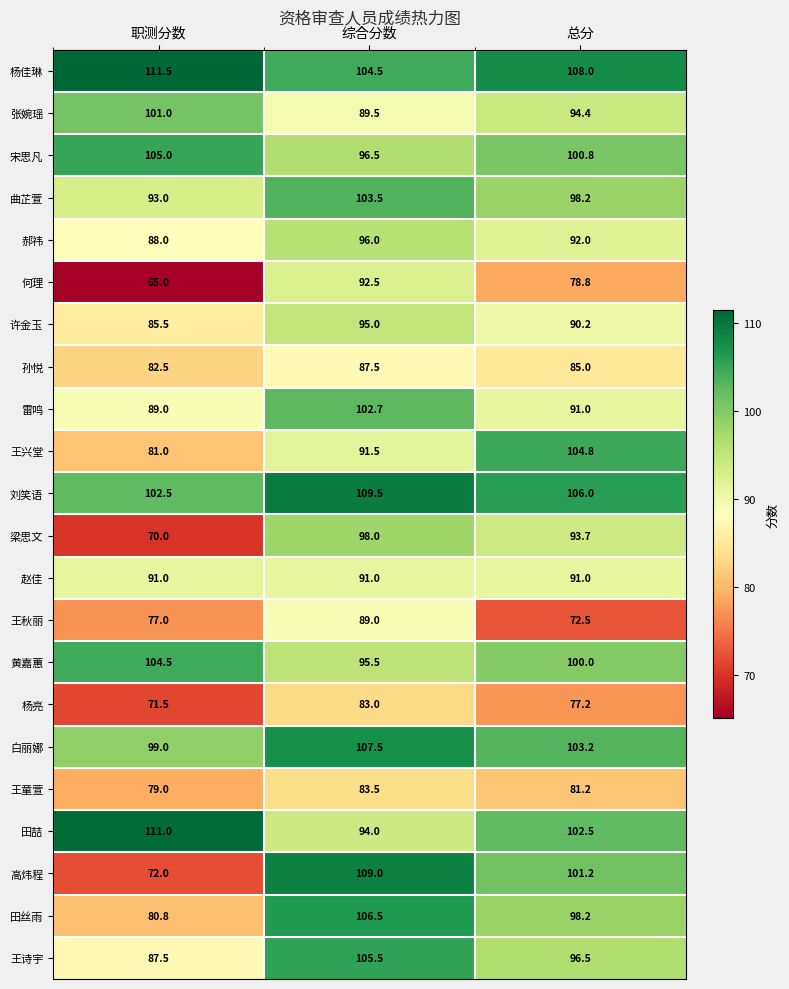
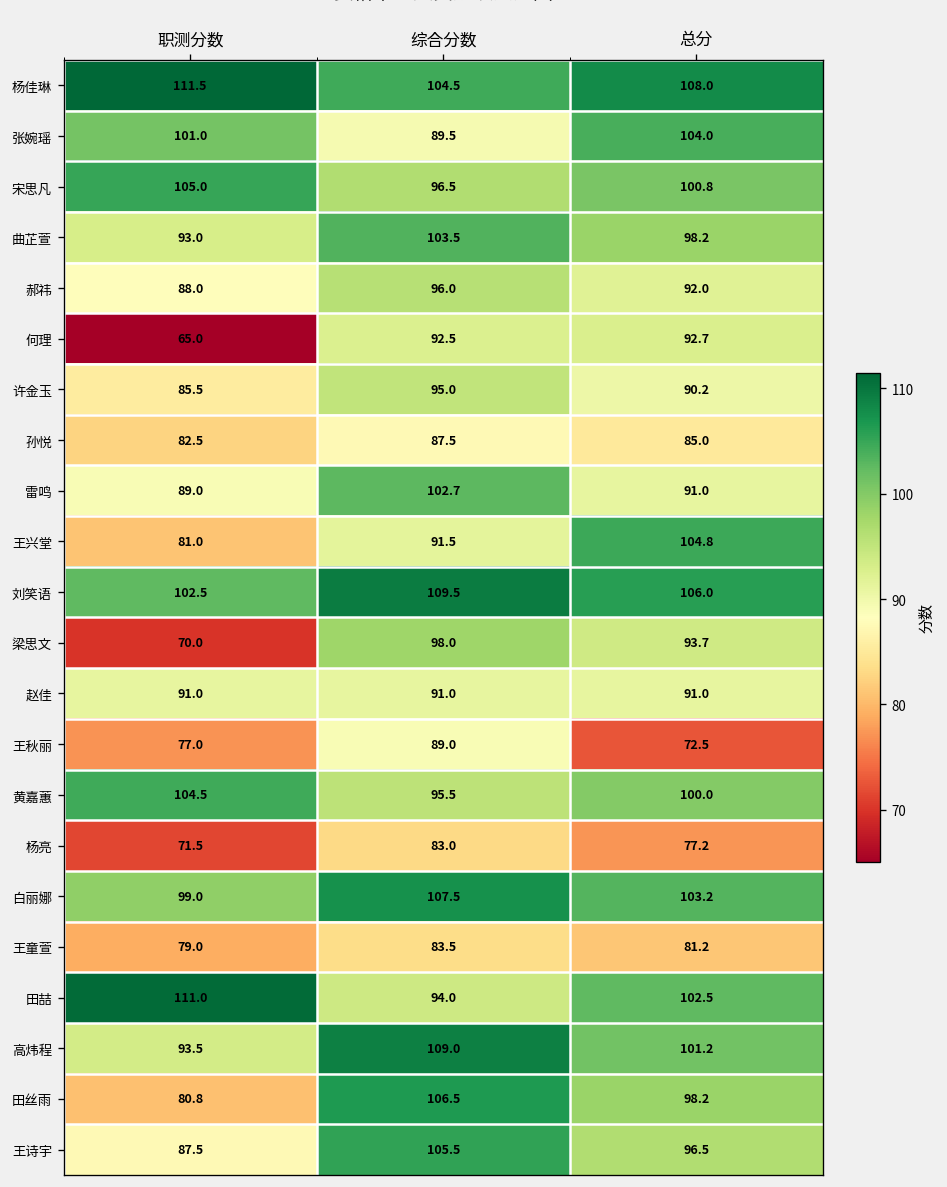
  {
    "杨佳琳": {
      "职测分数": 111.5,
      "综合分数": 104.5,
      "总分": 108.0
    },
    "张婉瑶": {
      "职测分数": 101.0,
      "综合分数": 89.5,
-     "总分": 94.4
+     "总分": 104.0
    },
    "宋思凡": {
      "职测分数": 105.0,
      "综合分数": 96.5,
      "总分": 100.8
    },
    "曲芷萱": {
      "职测分数": 93.0,
      "综合分数": 103.5,
      "总分": 98.2
    },
    "郝祎": {
      "职测分数": 88.0,
      "综合分数": 96.0,
      "总分": 92.0
    },
    "何理": {
      "职测分数": 65.0,
      "综合分数": 92.5,
-     "总分": 78.8
+     "总分": 92.7
    },
    "许金玉": {
      "职测分数": 85.5,
      "综合分数": 95.0,
      "总分": 90.2
    },
    "孙悦": {
      "职测分数": 82.5,
      "综合分数": 87.5,
      "总分": 85.0
    },
    "雷鸣": {
      "职测分数": 89.0,
      "综合分数": 102.7,
      "总分": 91.0
    },
    "王兴堂": {
      "职测分数": 81.0,
      "综合分数": 91.5,
      "总分": 104.8
    },
    "刘笑语": {
      "职测分数": 102.5,
      "综合分数": 109.5,
      "总分": 106.0
    },
    "梁思文": {
      "职测分数": 70.0,
      "综合分数": 98.0,
      "总分": 93.7
    },
    "赵佳": {
      "职测分数": 91.0,
      "综合分数": 91.0,
      "总分": 91.0
    },
    "王秋丽": {
      "职测分数": 77.0,
      "综合分数": 89.0,
      "总分": 72.5
    },
    "黄嘉蕙": {
      "职测分数": 104.5,
      "综合分数": 95.5,
      "总分": 100.0
    },
    "杨亮": {
      "职测分数": 71.5,
      "综合分数": 83.0,
      "总分": 77.2
    },
    "白丽娜": {
      "职测分数": 99.0,
      "综合分数": 107.5,
      "总分": 103.2
    },
    "王童萱": {
      "职测分数": 79.0,
      "综合分数": 83.5,
      "总分": 81.2
    },
    "田喆": {
      "职测分数": 111.0,
      "综合分数": 94.0,
      "总分": 102.5
    },
    "高炜程": {
-     "职测分数": 72.0,
+     "职测分数": 93.5,
      "综合分数": 109.0,
      "总分": 101.2
    },
    "田丝雨": {
      "职测分数": 80.8,
      "综合分数": 106.5,
      "总分": 98.2
    },
    "王诗宇": {
      "职测分数": 87.5,
      "综合分数": 105.5,
      "总分": 96.5
    }
  }
